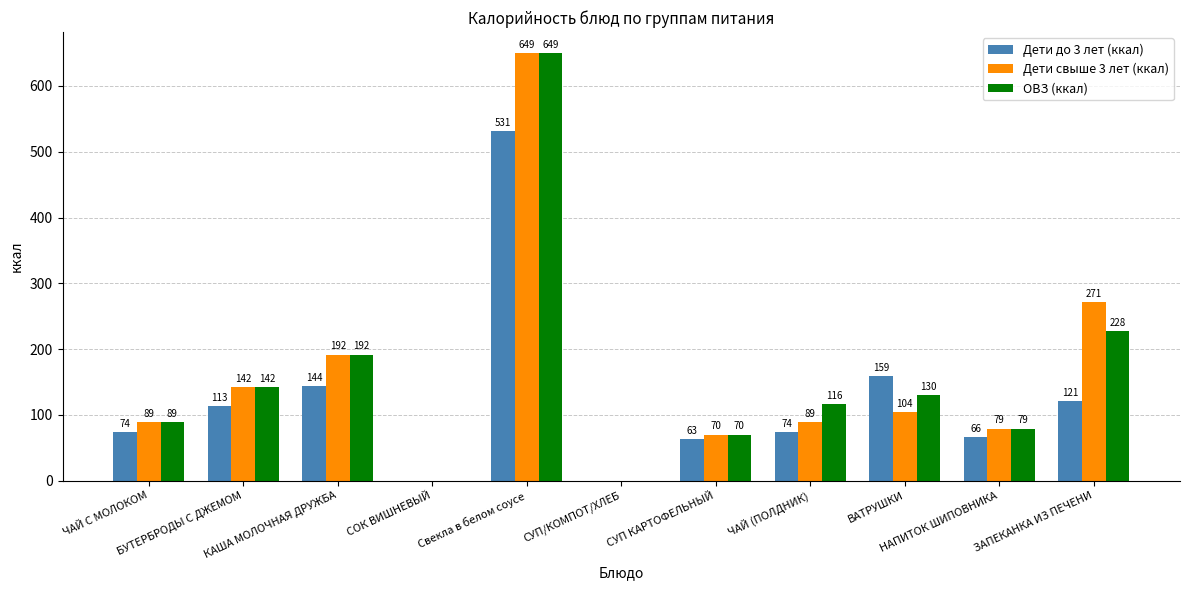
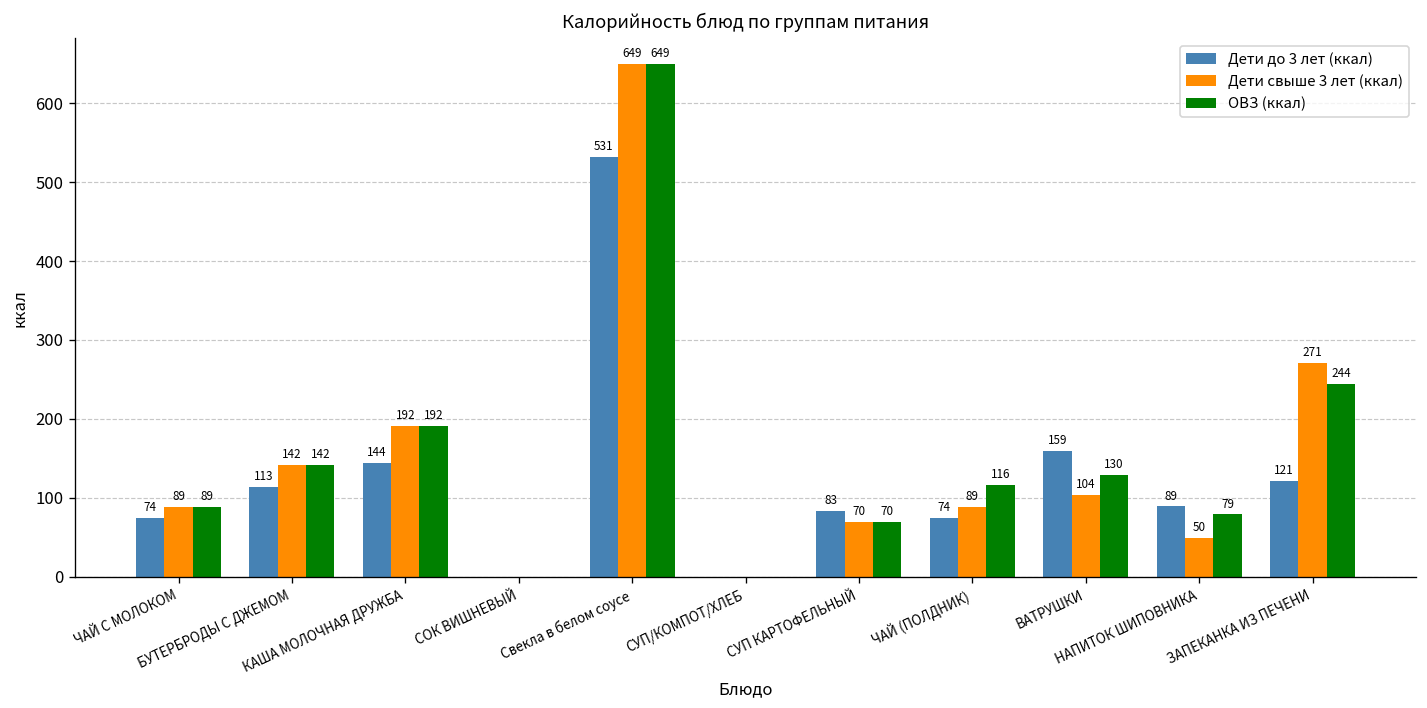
  {
    "Дети до 3 лет (ккал)": {
      "ЧАЙ С МОЛОКОМ": 74,
      "БУТЕРБРОДЫ С ДЖЕМОМ": 113,
      "КАША МОЛОЧНАЯ ДРУЖБА": 144,
      "Свекла в белом соусе": 531,
-     "СУП КАРТОФЕЛЬНЫЙ": 63,
+     "СУП КАРТОФЕЛЬНЫЙ": 83,
      "ЧАЙ (ПОЛДНИК)": 74,
      "ВАТРУШКИ": 159,
-     "НАПИТОК ШИПОВНИКА": 66,
+     "НАПИТОК ШИПОВНИКА": 89,
      "ЗАПЕКАНКА ИЗ ПЕЧЕНИ": 121
    },
    "Дети свыше 3 лет (ккал)": {
      "ЧАЙ С МОЛОКОМ": 89,
      "БУТЕРБРОДЫ С ДЖЕМОМ": 142,
      "КАША МОЛОЧНАЯ ДРУЖБА": 192,
      "Свекла в белом соусе": 649,
      "СУП КАРТОФЕЛЬНЫЙ": 70,
      "ЧАЙ (ПОЛДНИК)": 89,
      "ВАТРУШКИ": 104,
-     "НАПИТОК ШИПОВНИКА": 79,
+     "НАПИТОК ШИПОВНИКА": 50,
      "ЗАПЕКАНКА ИЗ ПЕЧЕНИ": 271
    },
    "ОВЗ (ккал)": {
      "ЧАЙ С МОЛОКОМ": 89,
      "БУТЕРБРОДЫ С ДЖЕМОМ": 142,
      "КАША МОЛОЧНАЯ ДРУЖБА": 192,
      "Свекла в белом соусе": 649,
      "СУП КАРТОФЕЛЬНЫЙ": 70,
      "ЧАЙ (ПОЛДНИК)": 116,
      "ВАТРУШКИ": 130,
      "НАПИТОК ШИПОВНИКА": 79,
-     "ЗАПЕКАНКА ИЗ ПЕЧЕНИ": 228
+     "ЗАПЕКАНКА ИЗ ПЕЧЕНИ": 244
    }
  }
